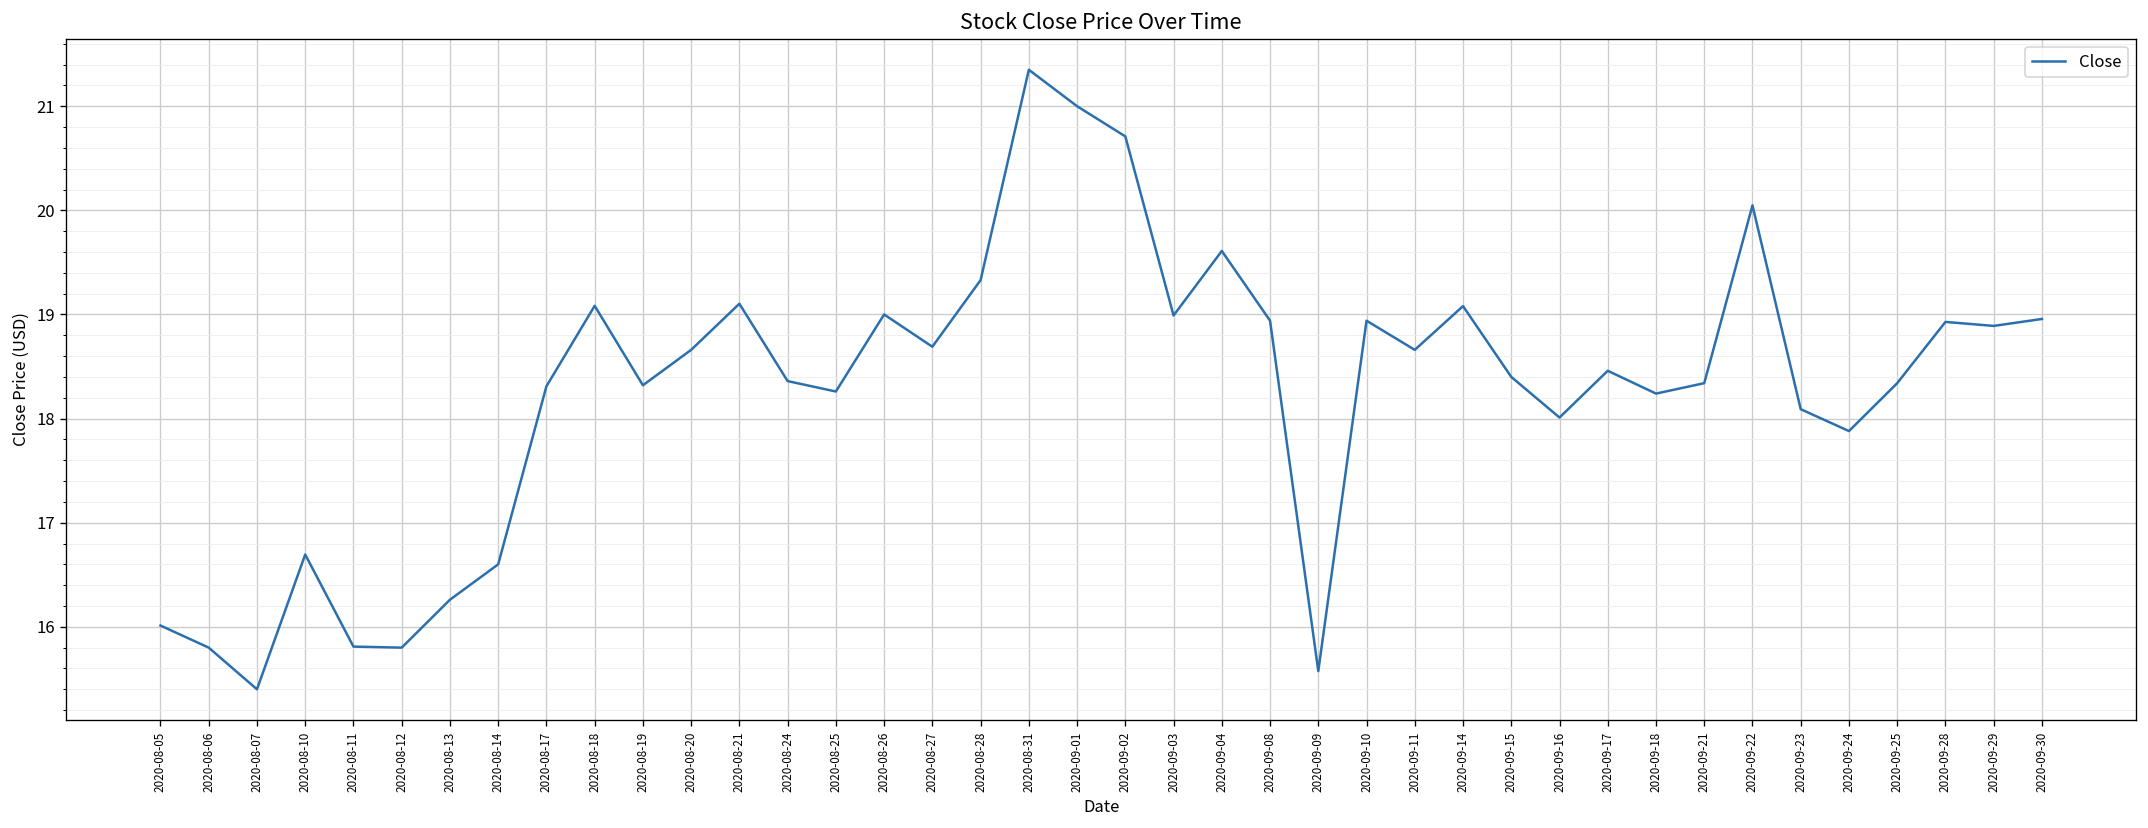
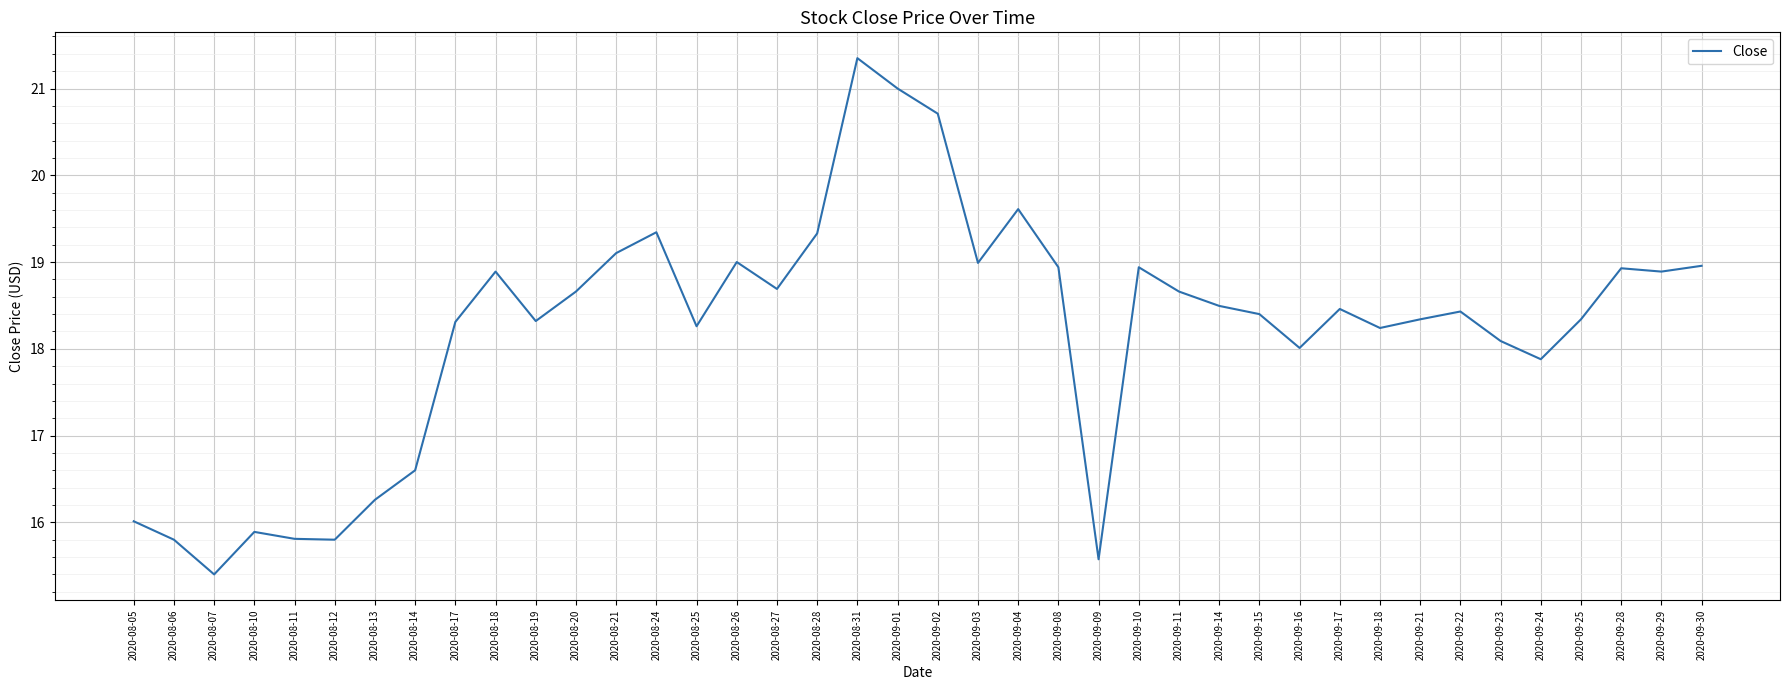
  {
    "2020-08-05": 16.0,
    "2020-08-06": 15.8,
    "2020-08-07": 15.4,
-   "2020-08-10": 16.7,
+   "2020-08-10": 15.9,
    "2020-08-11": 15.8,
    "2020-08-12": 15.8,
    "2020-08-13": 16.3,
    "2020-08-14": 16.6,
    "2020-08-17": 18.3,
-   "2020-08-18": 19.1,
+   "2020-08-18": 18.9,
    "2020-08-19": 18.3,
    "2020-08-20": 18.7,
    "2020-08-21": 19.1,
-   "2020-08-24": 18.4,
+   "2020-08-24": 19.3,
    "2020-08-25": 18.3,
    "2020-08-26": 19.0,
    "2020-08-27": 18.7,
    "2020-08-28": 19.3,
    "2020-08-31": 21.4,
    "2020-09-01": 21.0,
    "2020-09-02": 20.7,
    "2020-09-03": 19.0,
    "2020-09-04": 19.6,
    "2020-09-08": 18.9,
    "2020-09-09": 15.6,
    "2020-09-10": 18.9,
    "2020-09-11": 18.7,
-   "2020-09-14": 19.1,
+   "2020-09-14": 18.5,
    "2020-09-15": 18.4,
    "2020-09-16": 18.0,
    "2020-09-17": 18.5,
    "2020-09-18": 18.2,
    "2020-09-21": 18.3,
-   "2020-09-22": 20.0,
+   "2020-09-22": 18.4,
    "2020-09-23": 18.1,
    "2020-09-24": 17.9,
    "2020-09-25": 18.3,
    "2020-09-28": 18.9,
    "2020-09-29": 18.9,
    "2020-09-30": 19.0
  }
